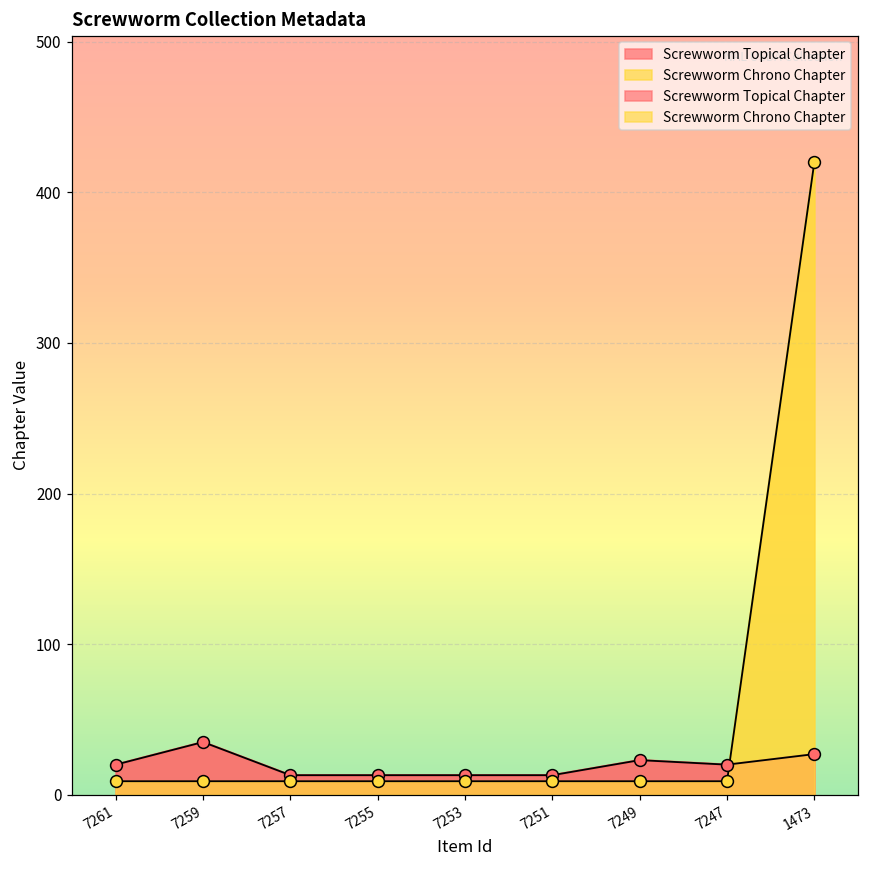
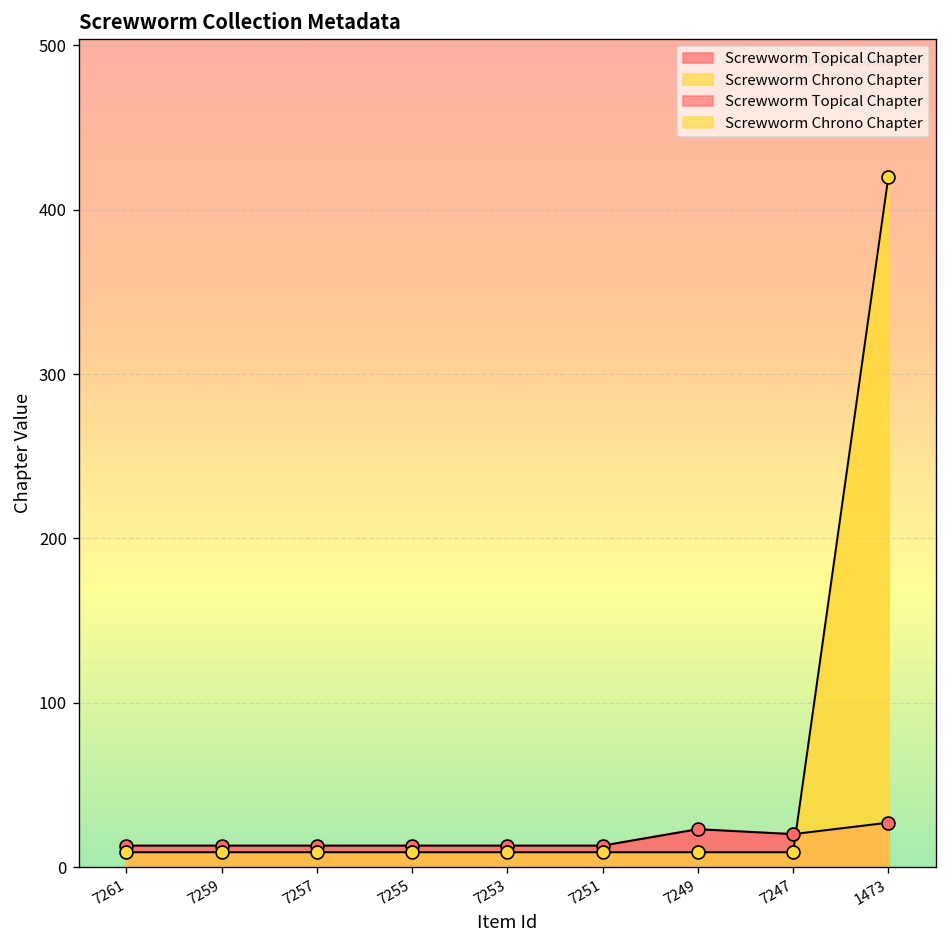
  {
    "Screwworm Topical Chapter": {
-     "7261": 20,
-     "7259": 35,
+     "7261": 13,
+     "7259": 13,
      "7257": 13,
      "7255": 13,
      "7253": 13,
      "7251": 13,
      "7249": 23,
      "7247": 20,
      "1473": 27
    },
    "Screwworm Chrono Chapter": {
      "7261": 9,
      "7259": 9,
      "7257": 9,
      "7255": 9,
      "7253": 9,
      "7251": 9,
      "7249": 9,
      "7247": 9,
      "1473": 420
    }
  }
